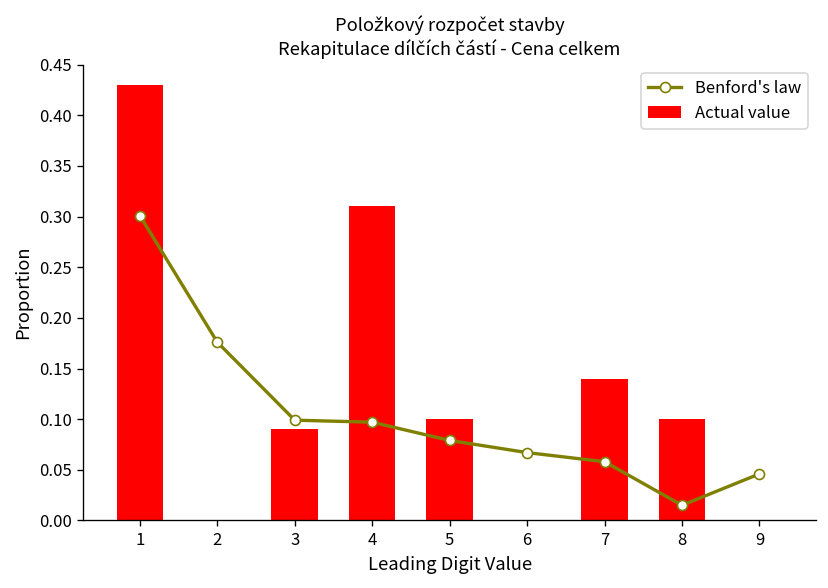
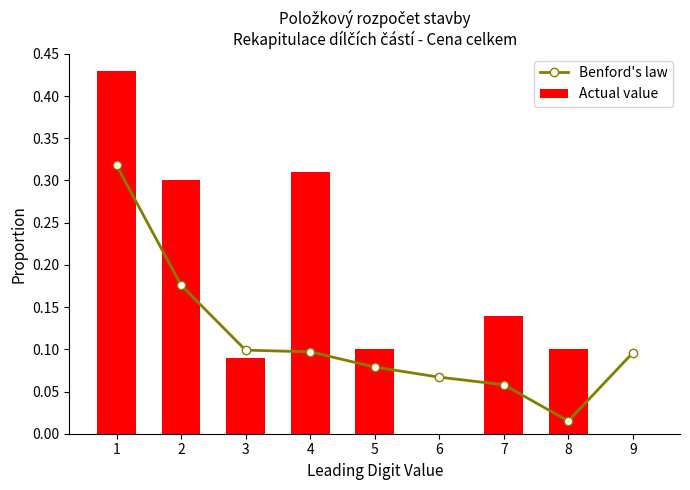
  {
    "Benford's law": {
-     "1": 0.30,
+     "1": 0.32,
      "2": 0.18,
      "3": 0.10,
      "4": 0.10,
      "5": 0.08,
      "6": 0.07,
      "7": 0.06,
      "8": 0.02,
-     "9": 0.05
+     "9": 0.10
    },
    "Actual value": {
      "1": 0.43,
-     "2": 0.0,
+     "2": 0.3,
      "3": 0.09,
      "4": 0.31,
      "5": 0.1,
      "6": 0.0,
      "7": 0.14,
      "8": 0.1,
      "9": 0.0
    }
  }
